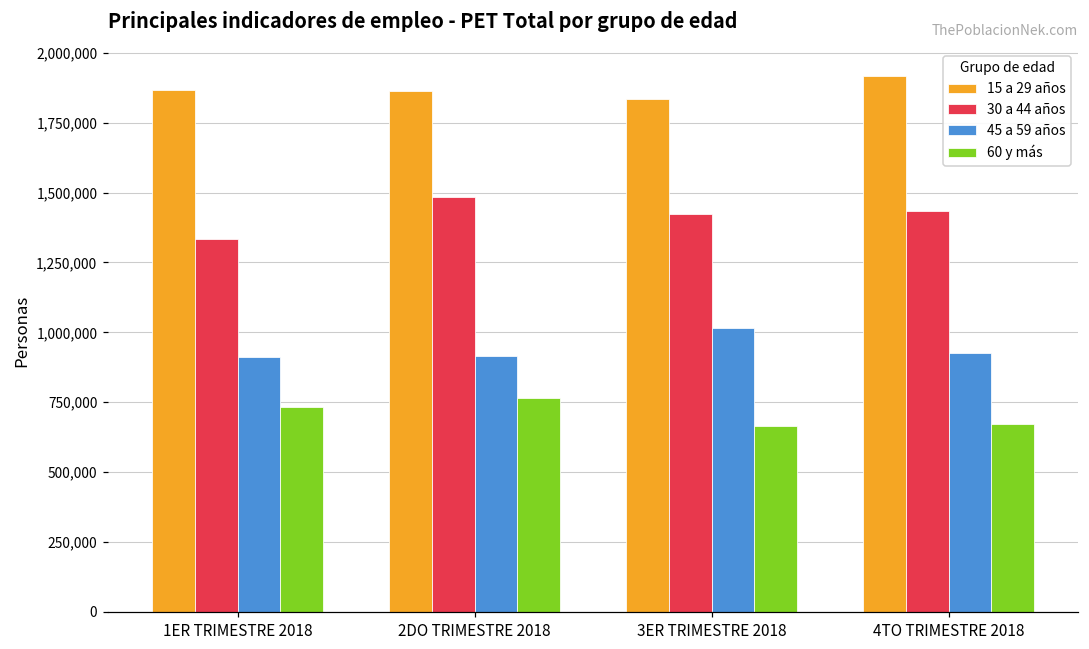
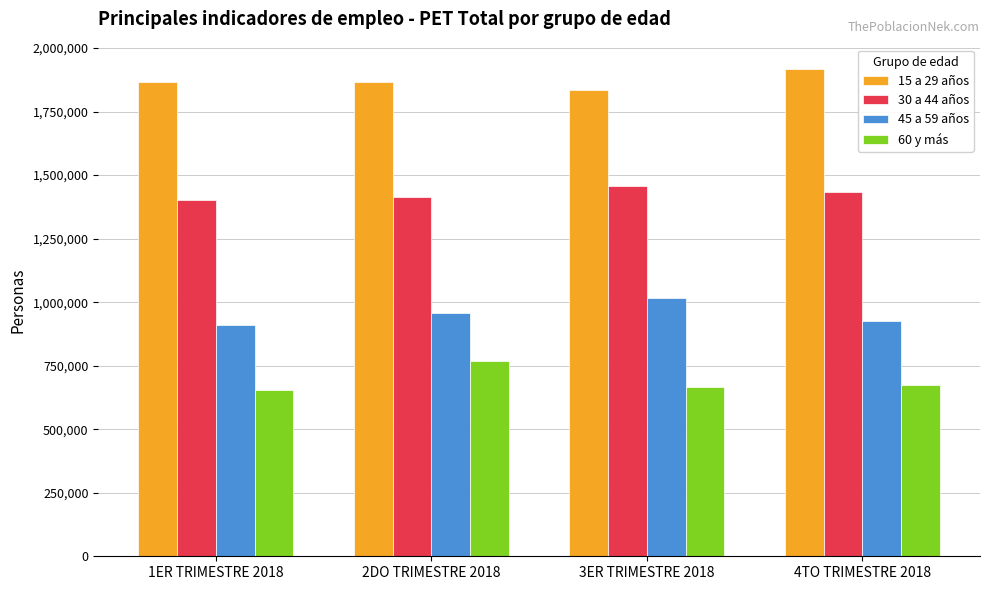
  {
    "15 a 29 años": {
      "1ER TRIMESTRE 2018": "1,870,000",
      "2DO TRIMESTRE 2018": "1,860,000",
      "3ER TRIMESTRE 2018": "1,830,000",
      "4TO TRIMESTRE 2018": "1,920,000"
    },
    "30 a 44 años": {
-     "1ER TRIMESTRE 2018": "1,330,000",
-     "2DO TRIMESTRE 2018": "1,480,000",
-     "3ER TRIMESTRE 2018": "1,420,000",
+     "1ER TRIMESTRE 2018": "1,400,000",
+     "2DO TRIMESTRE 2018": "1,410,000",
+     "3ER TRIMESTRE 2018": "1,460,000",
      "4TO TRIMESTRE 2018": "1,430,000"
    },
    "45 a 59 años": {
      "1ER TRIMESTRE 2018": "910,000",
-     "2DO TRIMESTRE 2018": "920,000",
+     "2DO TRIMESTRE 2018": "960,000",
      "3ER TRIMESTRE 2018": "1,020,000",
      "4TO TRIMESTRE 2018": "930,000"
    },
    "60 y más": {
-     "1ER TRIMESTRE 2018": "730,000",
+     "1ER TRIMESTRE 2018": "650,000",
      "2DO TRIMESTRE 2018": "770,000",
      "3ER TRIMESTRE 2018": "670,000",
      "4TO TRIMESTRE 2018": "670,000"
    }
  }
